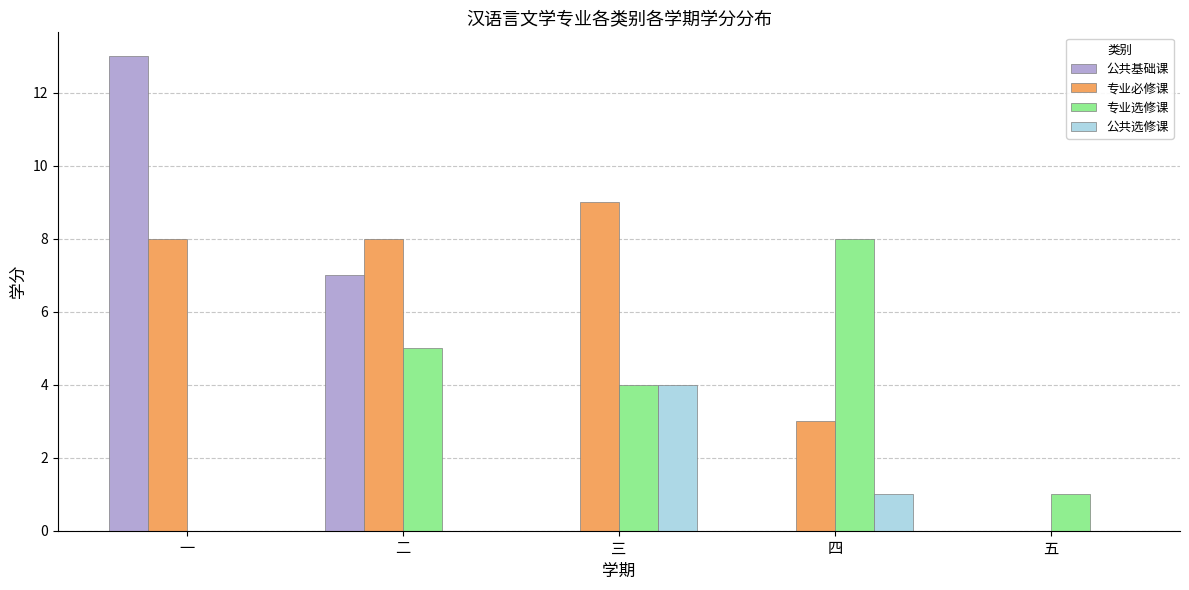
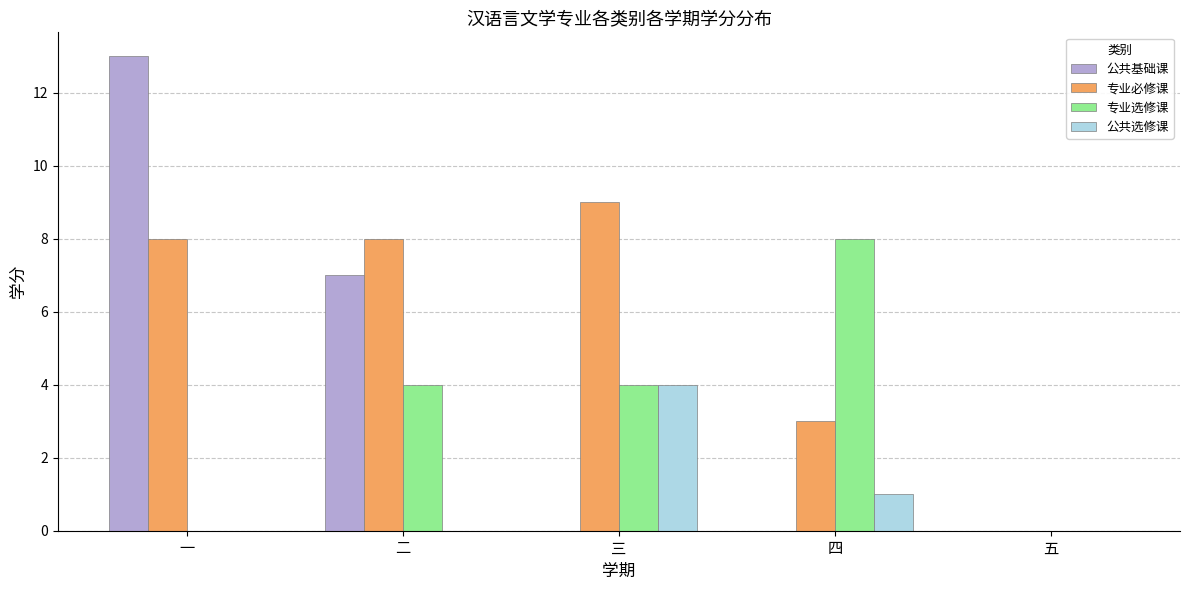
  {
    "专业必修课": {
      "一": 8,
      "二": 8,
      "三": 9,
      "四": 3,
      "五": 0
    },
    "专业选修课": {
      "一": 0,
-     "二": 5,
+     "二": 4,
      "三": 4,
      "四": 8,
-     "五": 1
+     "五": 0
    }
  }
